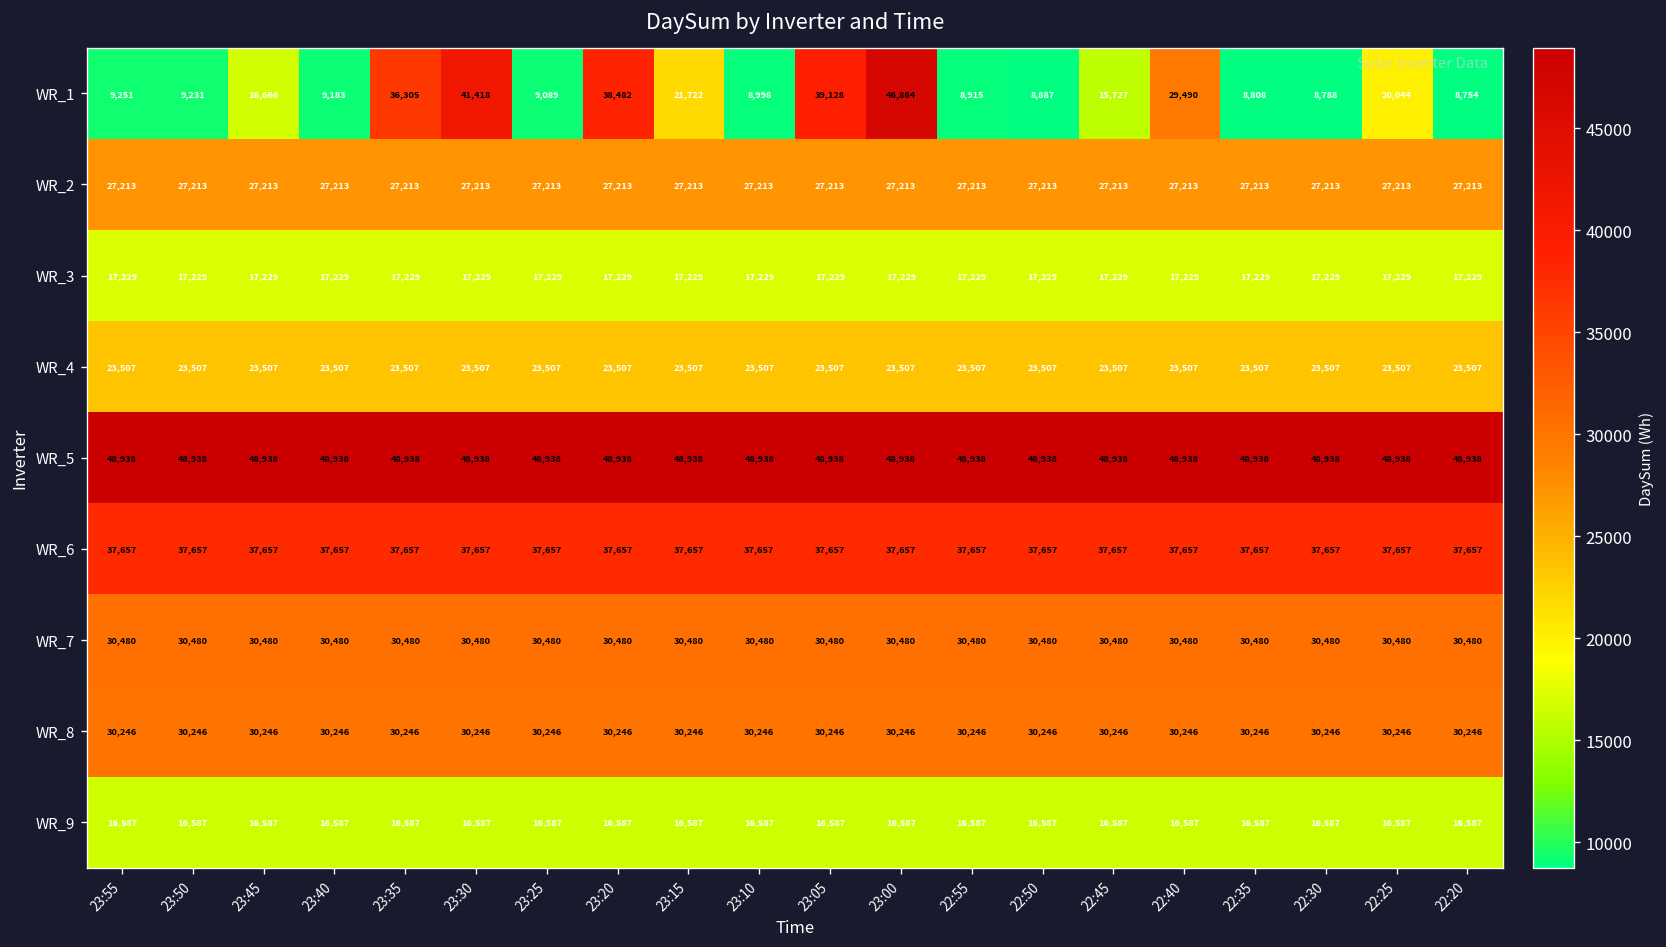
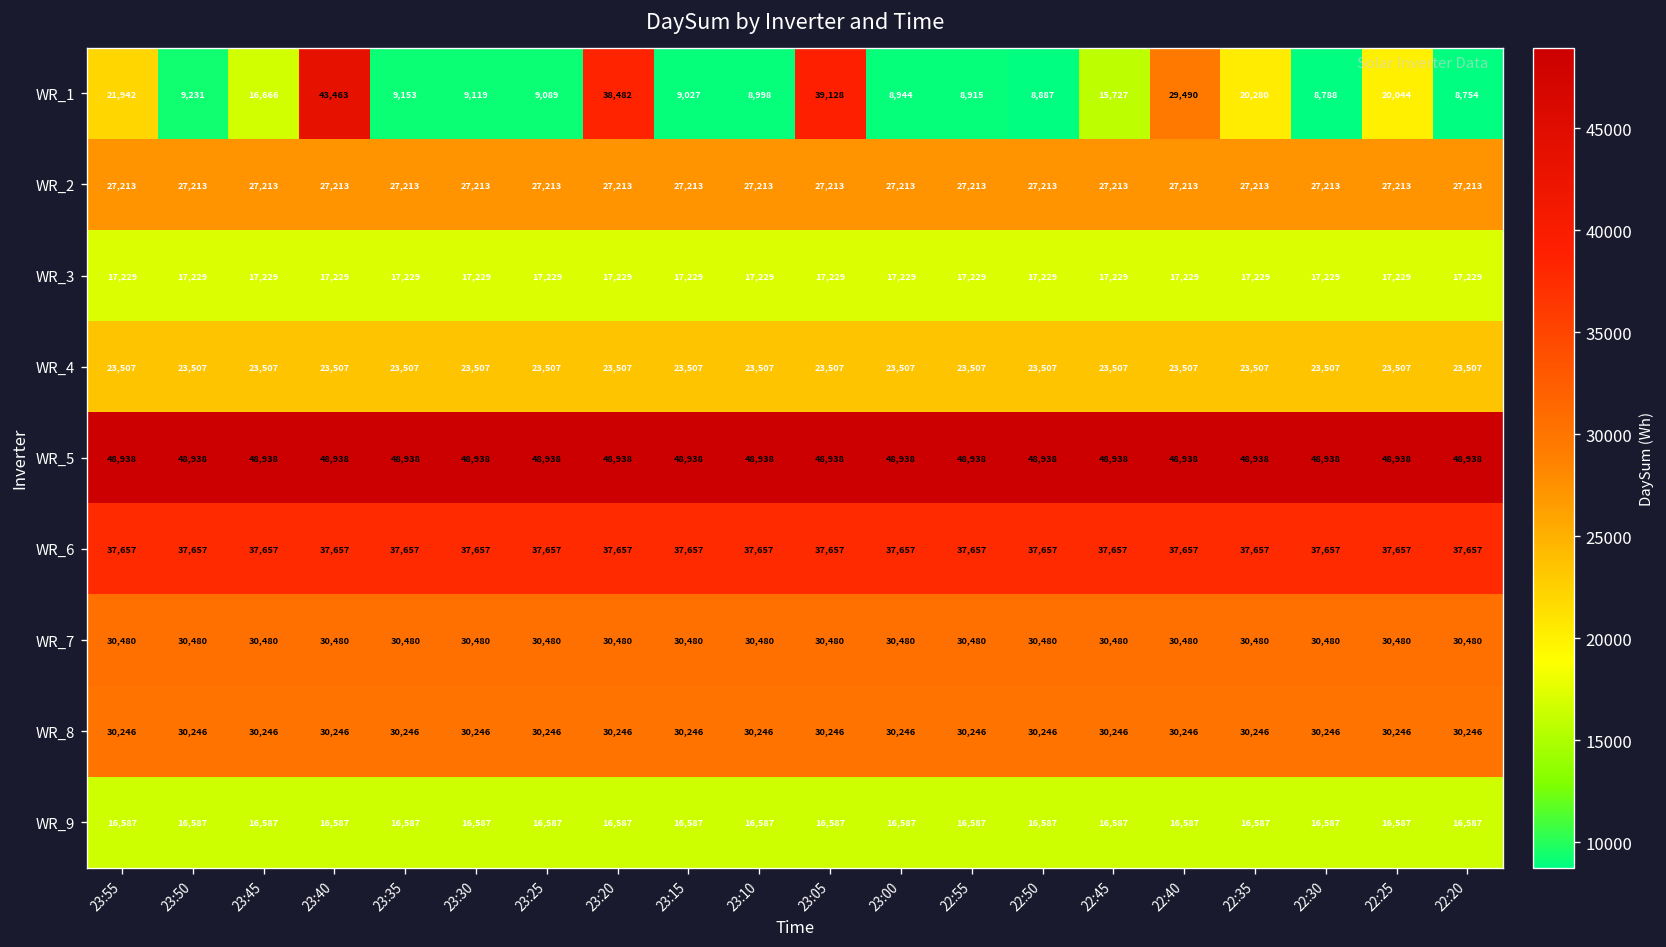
  {
    "WR_1": {
-     "23:55": "9,251",
+     "23:55": "21,942",
      "23:50": "9,231",
      "23:45": "16,666",
-     "23:40": "9,183",
-     "23:35": "36,305",
-     "23:30": "41,418",
+     "23:40": "43,463",
+     "23:35": "9,153",
+     "23:30": "9,119",
      "23:25": "9,089",
      "23:20": "38,482",
-     "23:15": "21,722",
+     "23:15": "9,027",
      "23:10": "8,998",
      "23:05": "39,128",
-     "23:00": "46,864",
+     "23:00": "8,944",
      "22:55": "8,915",
      "22:50": "8,887",
      "22:45": "15,727",
      "22:40": "29,490",
-     "22:35": "8,808",
+     "22:35": "20,280",
      "22:30": "8,788",
      "22:20": "8,754"
    },
    "WR_2": {
      "23:55": "27,213",
      "23:50": "27,213",
      "23:45": "27,213",
      "23:40": "27,213",
      "23:35": "27,213",
      "23:30": "27,213",
      "23:25": "27,213",
      "23:20": "27,213",
      "23:15": "27,213",
      "23:10": "27,213",
      "23:05": "27,213",
      "23:00": "27,213",
      "22:55": "27,213",
      "22:50": "27,213",
      "22:45": "27,213",
      "22:40": "27,213",
      "22:35": "27,213",
      "22:30": "27,213",
      "22:25": "27,213",
      "22:20": "27,213"
    },
    "WR_3": {
      "23:55": "17,229",
      "23:50": "17,229",
      "23:45": "17,229",
      "23:40": "17,229",
      "23:35": "17,229",
      "23:30": "17,229",
      "23:25": "17,229",
      "23:20": "17,229",
      "23:15": "17,229",
      "23:10": "17,229",
      "23:05": "17,229",
      "23:00": "17,229",
      "22:55": "17,229",
      "22:50": "17,229",
      "22:45": "17,229",
      "22:40": "17,229",
      "22:35": "17,229",
      "22:30": "17,229",
      "22:25": "17,229",
      "22:20": "17,229"
    },
    "WR_4": {
      "23:55": "23,507",
      "23:50": "23,507",
      "23:45": "23,507",
      "23:40": "23,507",
      "23:35": "23,507",
      "23:30": "23,507",
      "23:25": "23,507",
      "23:20": "23,507",
      "23:15": "23,507",
      "23:10": "23,507",
      "23:05": "23,507",
      "23:00": "23,507",
      "22:55": "23,507",
      "22:50": "23,507",
      "22:45": "23,507",
      "22:40": "23,507",
      "22:35": "23,507",
      "22:30": "23,507",
      "22:25": "23,507",
      "22:20": "23,507"
    },
    "WR_5": {
      "23:55": "48,938",
      "23:50": "48,938",
      "23:45": "48,938",
      "23:40": "48,938",
      "23:35": "48,938",
      "23:30": "48,938",
      "23:25": "48,938",
      "23:20": "48,938",
      "23:15": "48,938",
      "23:10": "48,938",
      "23:05": "48,938",
      "23:00": "48,938",
      "22:55": "48,938",
      "22:50": "48,938",
      "22:45": "48,938",
      "22:40": "48,938",
      "22:35": "48,938",
      "22:30": "48,938",
      "22:25": "48,938",
      "22:20": "48,938"
    },
    "WR_6": {
      "23:55": "37,657",
      "23:50": "37,657",
      "23:45": "37,657",
      "23:40": "37,657",
      "23:35": "37,657",
      "23:30": "37,657",
      "23:25": "37,657",
      "23:20": "37,657",
      "23:15": "37,657",
      "23:10": "37,657",
      "23:05": "37,657",
      "23:00": "37,657",
      "22:55": "37,657",
      "22:50": "37,657",
      "22:45": "37,657",
      "22:40": "37,657",
      "22:35": "37,657",
      "22:30": "37,657",
      "22:25": "37,657",
      "22:20": "37,657"
    },
    "WR_7": {
      "23:55": "30,480",
      "23:50": "30,480",
      "23:45": "30,480",
      "23:40": "30,480",
      "23:35": "30,480",
      "23:30": "30,480",
      "23:25": "30,480",
      "23:20": "30,480",
      "23:15": "30,480",
      "23:10": "30,480",
      "23:05": "30,480",
      "23:00": "30,480",
      "22:55": "30,480",
      "22:50": "30,480",
      "22:45": "30,480",
      "22:40": "30,480",
      "22:35": "30,480",
      "22:30": "30,480",
      "22:25": "30,480",
      "22:20": "30,480"
    },
    "WR_8": {
      "23:55": "30,246",
      "23:50": "30,246",
      "23:45": "30,246",
      "23:40": "30,246",
      "23:35": "30,246",
      "23:30": "30,246",
      "23:25": "30,246",
      "23:20": "30,246",
      "23:15": "30,246",
      "23:10": "30,246",
      "23:05": "30,246",
      "23:00": "30,246",
      "22:55": "30,246",
      "22:50": "30,246",
      "22:45": "30,246",
      "22:40": "30,246",
      "22:35": "30,246",
      "22:30": "30,246",
      "22:25": "30,246",
      "22:20": "30,246"
    },
    "WR_9": {
      "23:55": "16,587",
      "23:50": "16,587",
      "23:45": "16,587",
      "23:40": "16,587",
      "23:35": "16,587",
      "23:30": "16,587",
      "23:25": "16,587",
      "23:20": "16,587",
      "23:15": "16,587",
      "23:10": "16,587",
      "23:05": "16,587",
      "23:00": "16,587",
      "22:55": "16,587",
      "22:50": "16,587",
      "22:45": "16,587",
      "22:40": "16,587",
      "22:35": "16,587",
      "22:30": "16,587",
      "22:25": "16,587",
      "22:20": "16,587"
    }
  }
